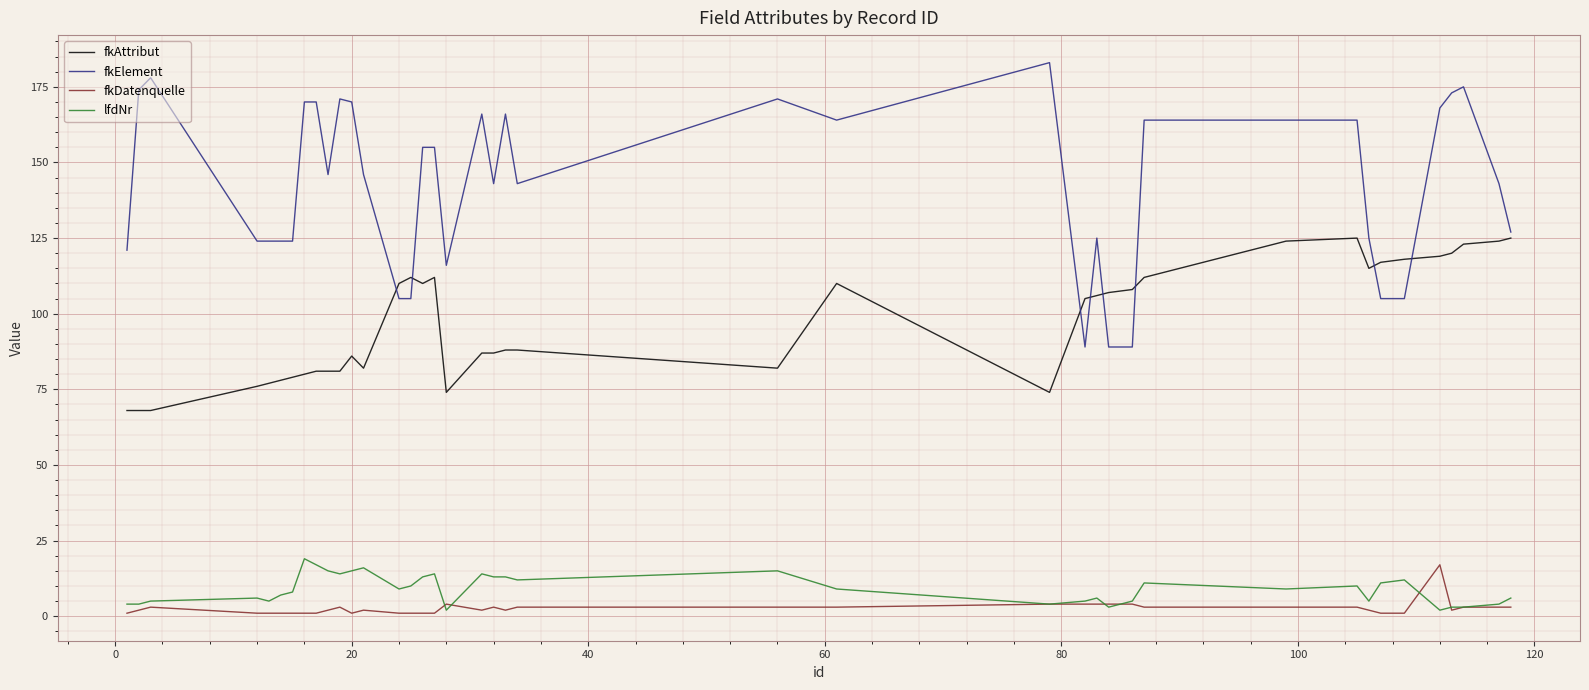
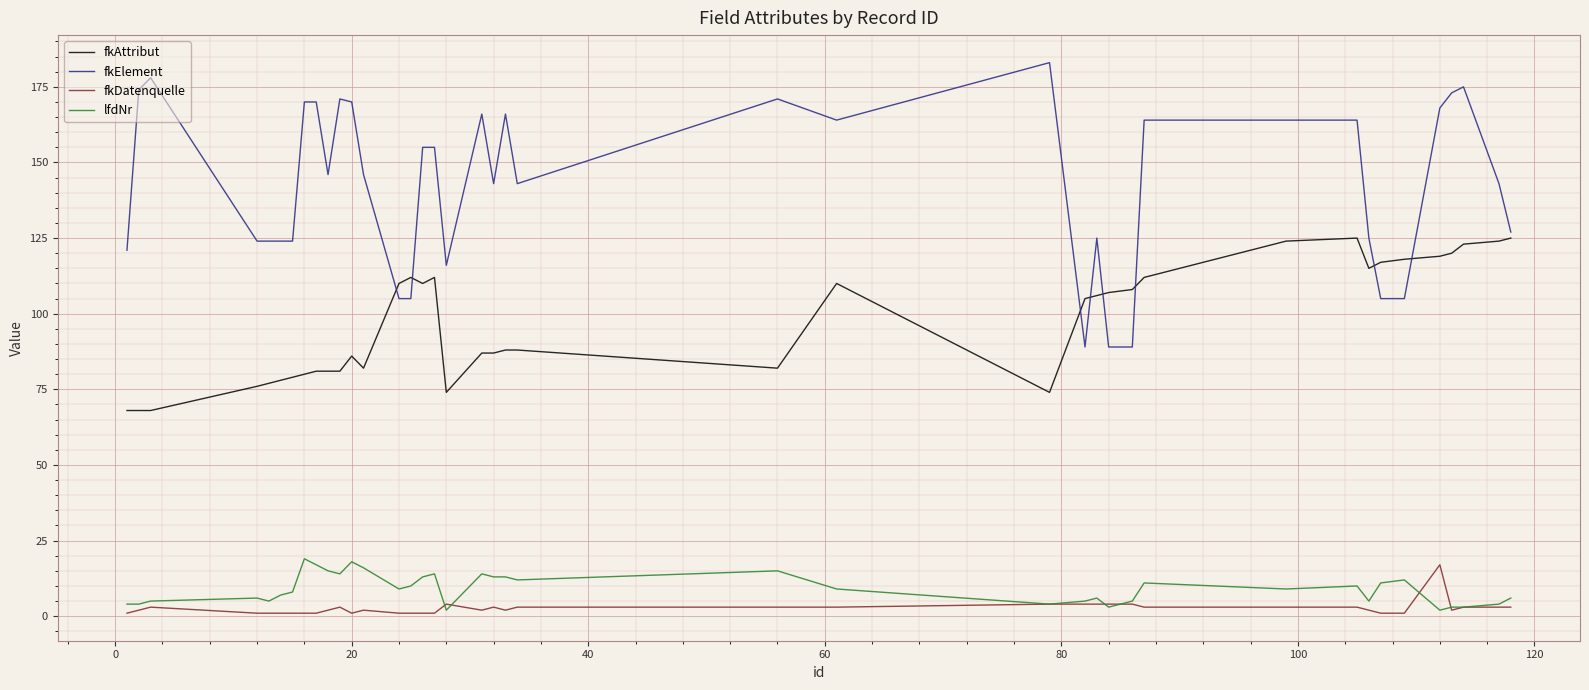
  {
    "fkAttribut": {
      "20": 86
    },
    "fkElement": {
      "20": 170
    },
    "fkDatenquelle": {
      "20": 1
    },
    "lfdNr": {
-     "20": 15
+     "20": 18
    }
  }
